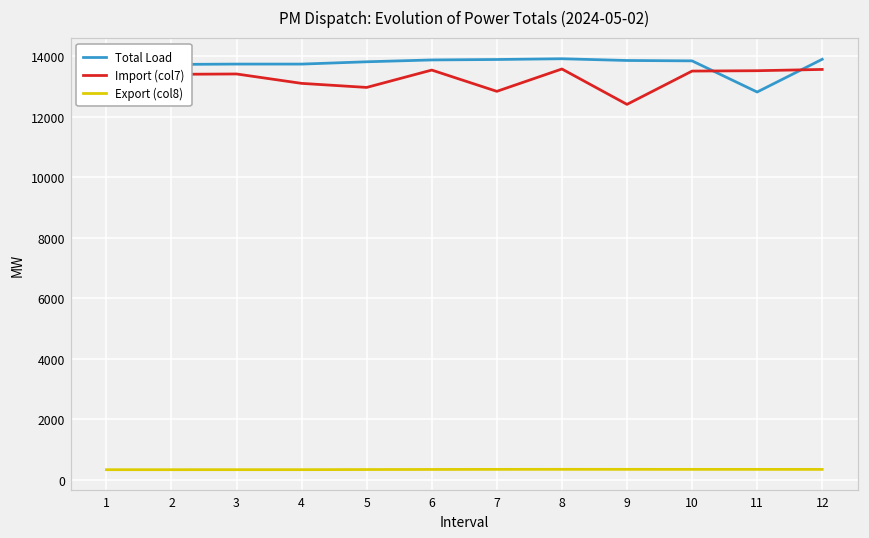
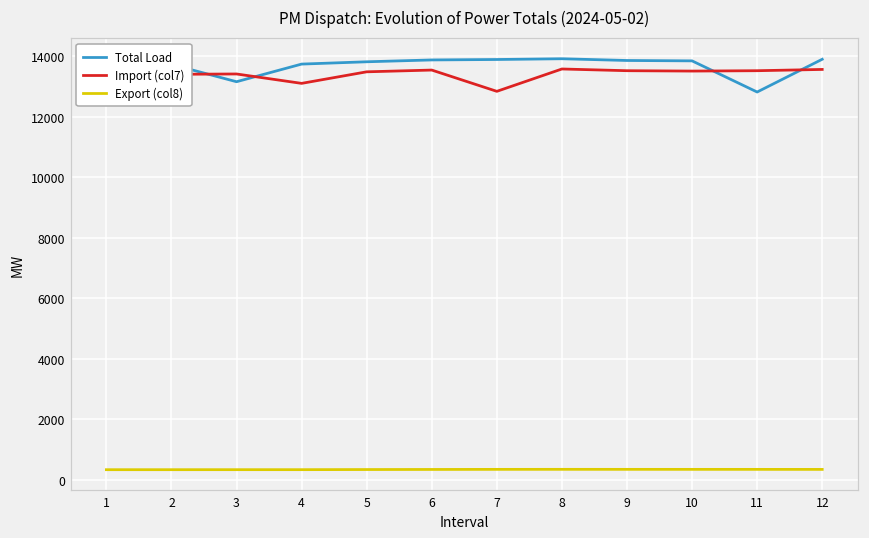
  {
    "Total Load": {
-     "3": 13700,
+     "3": 13200,
      "4": 13700,
      "5": 13800,
      "6": 13900,
      "7": 13900,
      "8": 13900,
      "9": 13900,
      "10": 13800,
      "11": 12800,
      "12": 13900
    },
    "Import (col7)": {
      "3": 13400,
      "4": 13100,
-     "5": 13000,
+     "5": 13500,
      "6": 13500,
      "7": 12800,
      "8": 13600,
-     "9": 12400,
+     "9": 13500,
      "10": 13500,
      "11": 13500,
      "12": 13600
    },
    "Export (col8)": {
      "1": 300,
      "2": 300,
      "3": 300,
      "4": 300,
      "5": 300,
      "6": 300,
      "7": 300,
      "8": 300,
      "9": 300,
      "10": 300,
      "11": 300,
      "12": 300
    }
  }
